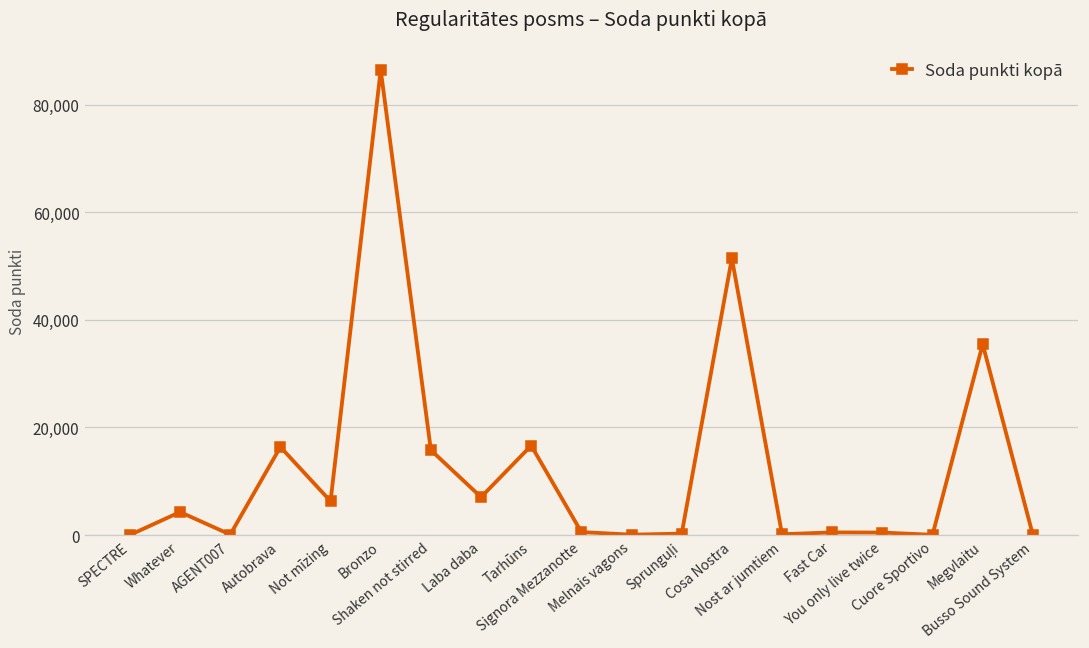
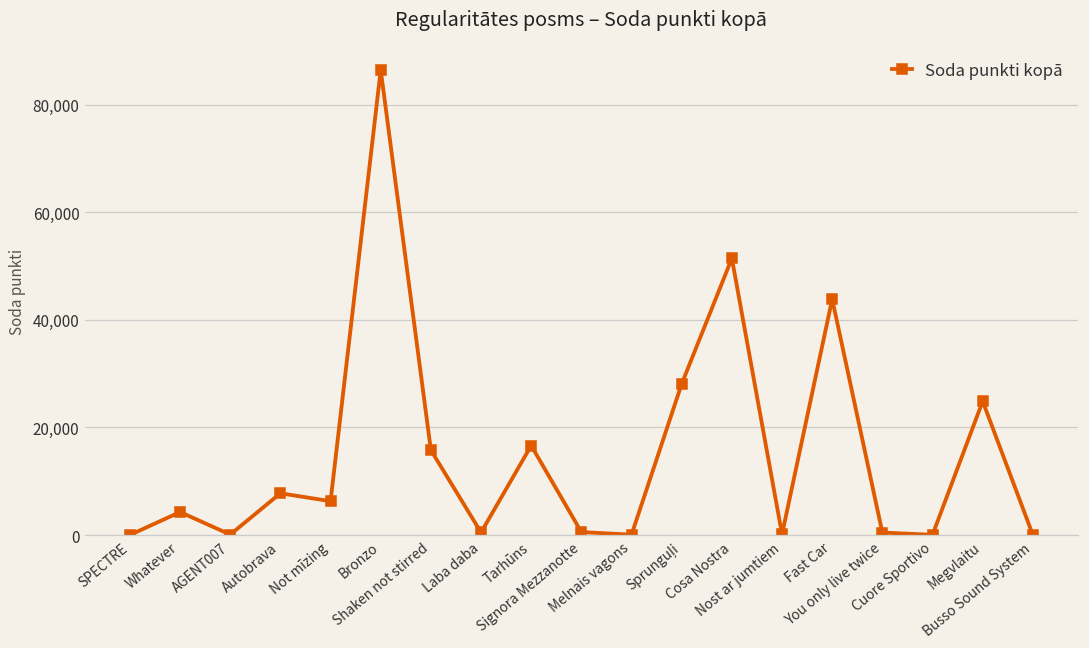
  {
    "SPECTRE": "0",
    "Whatever": "4,000",
    "AGENT007": "0",
-   "Autobrava": "16,000",
+   "Autobrava": "8,000",
    "Not mīzing": "6,000",
    "Bronzo": "86,000",
    "Shaken not stirred": "16,000",
-   "Laba daba": "7,000",
+   "Laba daba": "0",
    "Tarhūns": "17,000",
    "Signora Mezzanotte": "1,000",
    "Melnais vagons": "0",
-   "Sprunguļi": "0",
+   "Sprunguļi": "28,000",
    "Cosa Nostra": "51,000",
    "Nost ar jumtiem": "0",
-   "Fast Car": "0",
+   "Fast Car": "44,000",
    "You only live twice": "0",
    "Cuore Sportivo": "0",
-   "Megvlaitu": "35,000",
+   "Megvlaitu": "25,000",
    "Busso Sound System": "0"
  }
